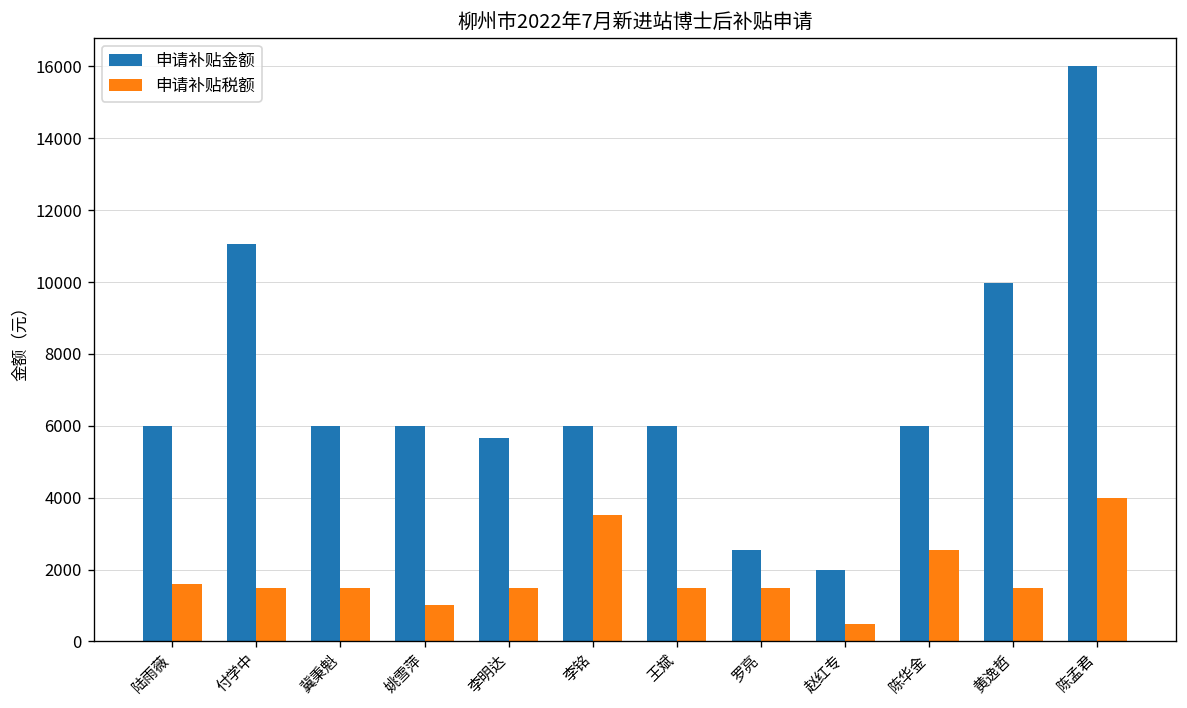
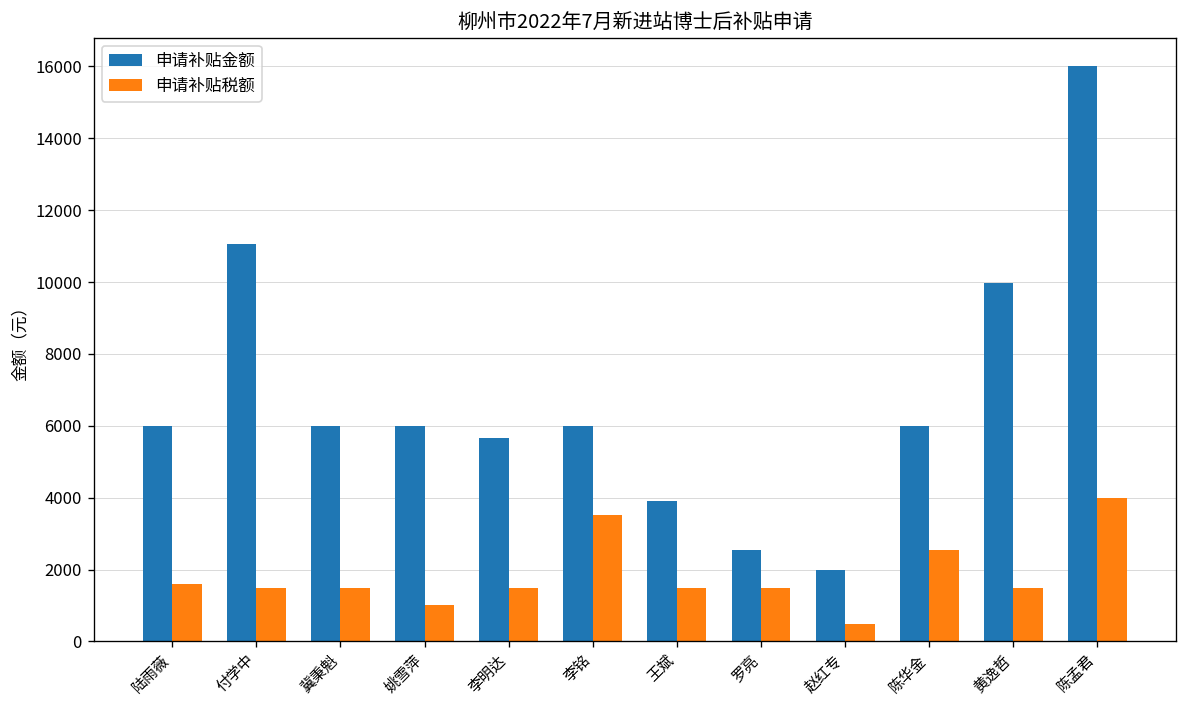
  {
    "申请补贴金额": {
      "陆雨薇": 6000,
      "付学中": 11000,
      "冀秉魁": 6000,
      "姚雪萍": 6000,
      "李明达": 5700,
      "李铭": 6000,
-     "王斌": 6000,
+     "王斌": 3900,
      "罗亮": 2500,
      "赵红专": 2000,
      "陈华金": 6000,
      "黄逸哲": 10000,
      "陈孟君": 16000
    },
    "申请补贴税额": {
      "陆雨薇": 1600,
      "付学中": 1500,
      "冀秉魁": 1500,
      "姚雪萍": 1000,
      "李明达": 1500,
      "李铭": 3500,
      "王斌": 1500,
      "罗亮": 1500,
      "赵红专": 500,
      "陈华金": 2600,
      "黄逸哲": 1500,
      "陈孟君": 4000
    }
  }
